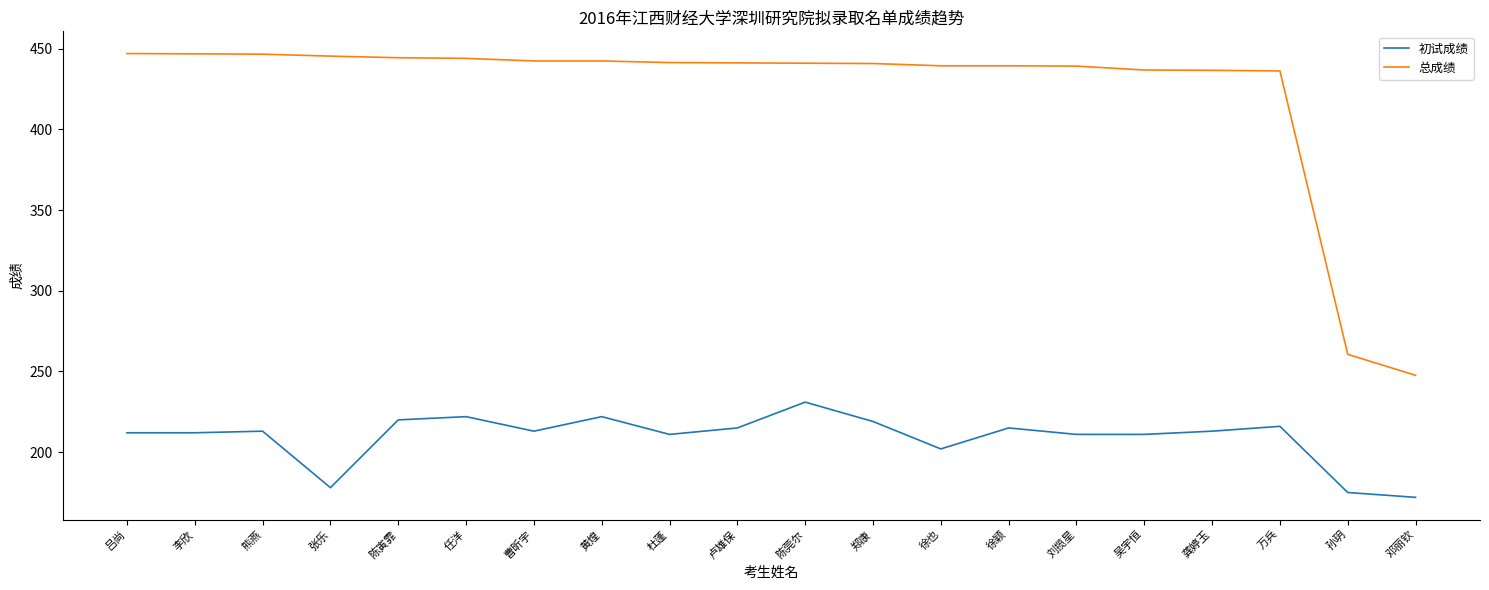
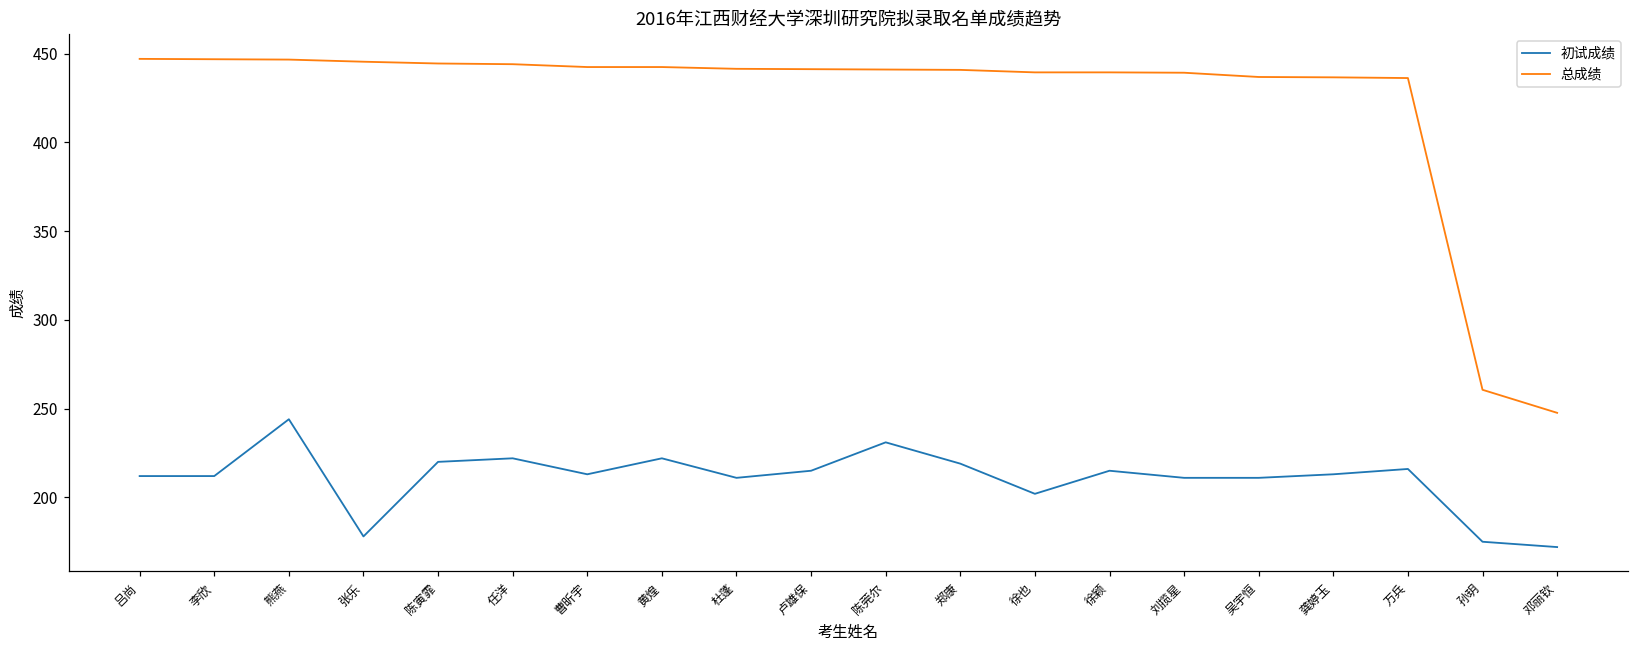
  {
    "初试成绩": {
      "吕尚": 212,
      "李欣": 212,
-     "熊燕": 213,
+     "熊燕": 244,
      "张乐": 178,
      "陈寅霏": 220,
      "任洋": 222,
      "曹昕宇": 213,
      "黄煌": 222,
      "杜蓬": 211,
      "卢雄保": 215,
      "陈莞尔": 231,
      "郑康": 219,
      "徐也": 202,
      "徐颖": 215,
      "刘揽星": 211,
      "吴宇恒": 211,
      "龚婷玉": 213,
      "万兵": 216,
      "孙玥": 175,
      "邓丽钦": 172
    },
    "总成绩": {
      "吕尚": 447,
      "李欣": 447,
      "熊燕": 447,
      "张乐": 445,
      "陈寅霏": 444,
      "任洋": 444,
      "曹昕宇": 442,
      "黄煌": 442,
      "杜蓬": 441,
      "卢雄保": 441,
      "陈莞尔": 441,
      "郑康": 441,
      "徐也": 439,
      "徐颖": 439,
      "刘揽星": 439,
      "吴宇恒": 437,
      "龚婷玉": 437,
      "万兵": 436,
      "孙玥": 261,
      "邓丽钦": 248
    }
  }
